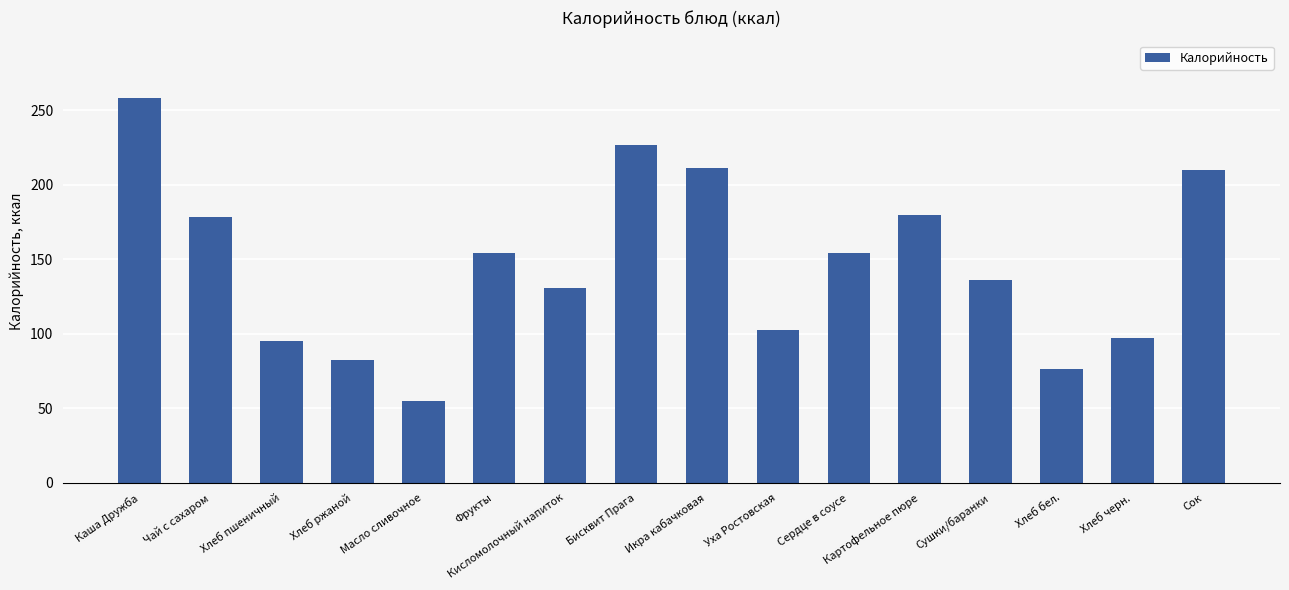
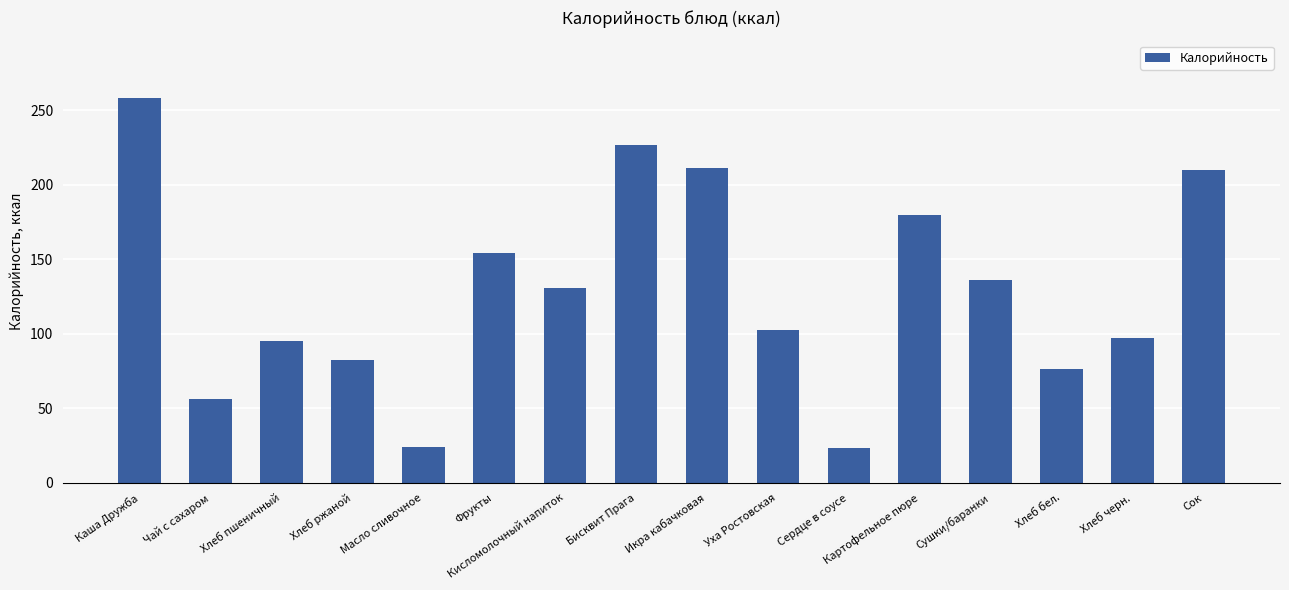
  {
    "Каша Дружба": 258,
-   "Чай с сахаром": 179,
+   "Чай с сахаром": 56,
    "Хлеб пшеничный": 95,
    "Хлеб ржаной": 83,
-   "Масло сливочное": 55,
+   "Масло сливочное": 24,
    "Фрукты": 155,
    "Кисломолочный напиток": 131,
    "Бисквит Прага": 226,
    "Икра кабачковая": 212,
    "Уха Ростовская": 103,
-   "Сердце в соусе": 154,
+   "Сердце в соусе": 24,
    "Картофельное пюре": 180,
    "Сушки/баранки": 136,
    "Хлеб бел.": 76,
    "Хлеб черн.": 97,
    "Сок": 210
  }
